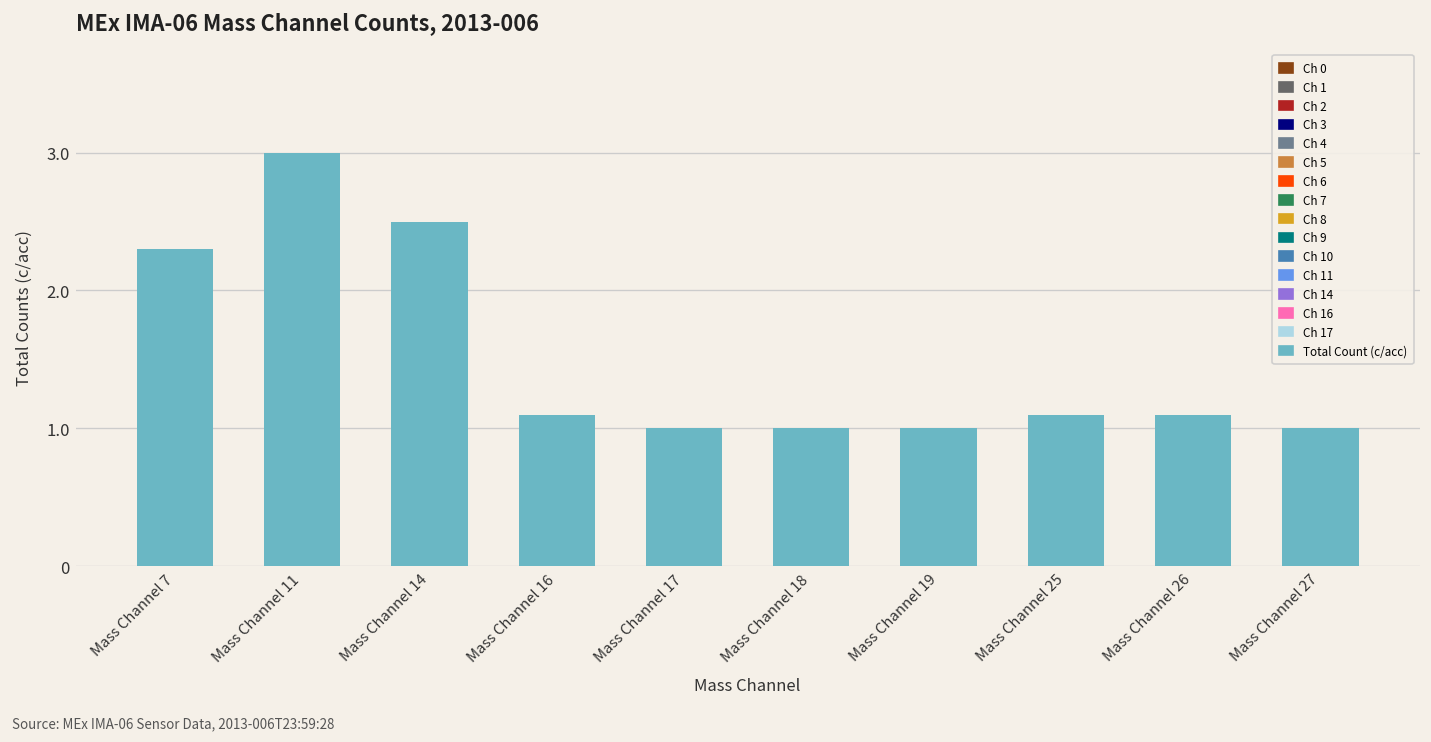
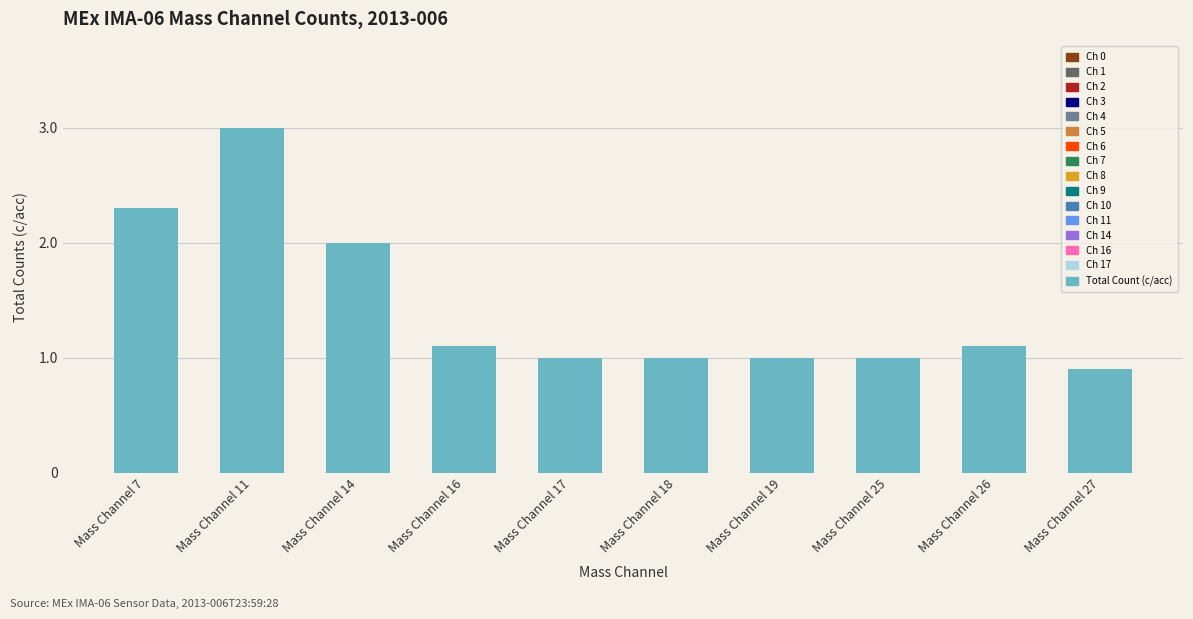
  {
    "Mass Channel 7": 2.3,
    "Mass Channel 11": 3.0,
-   "Mass Channel 14": 2.5,
+   "Mass Channel 14": 2.0,
    "Mass Channel 16": 1.1,
    "Mass Channel 17": 1.0,
    "Mass Channel 18": 1.0,
    "Mass Channel 19": 1.0,
-   "Mass Channel 25": 1.1,
+   "Mass Channel 25": 1.0,
    "Mass Channel 26": 1.1,
-   "Mass Channel 27": 1.0
+   "Mass Channel 27": 0.9
  }
